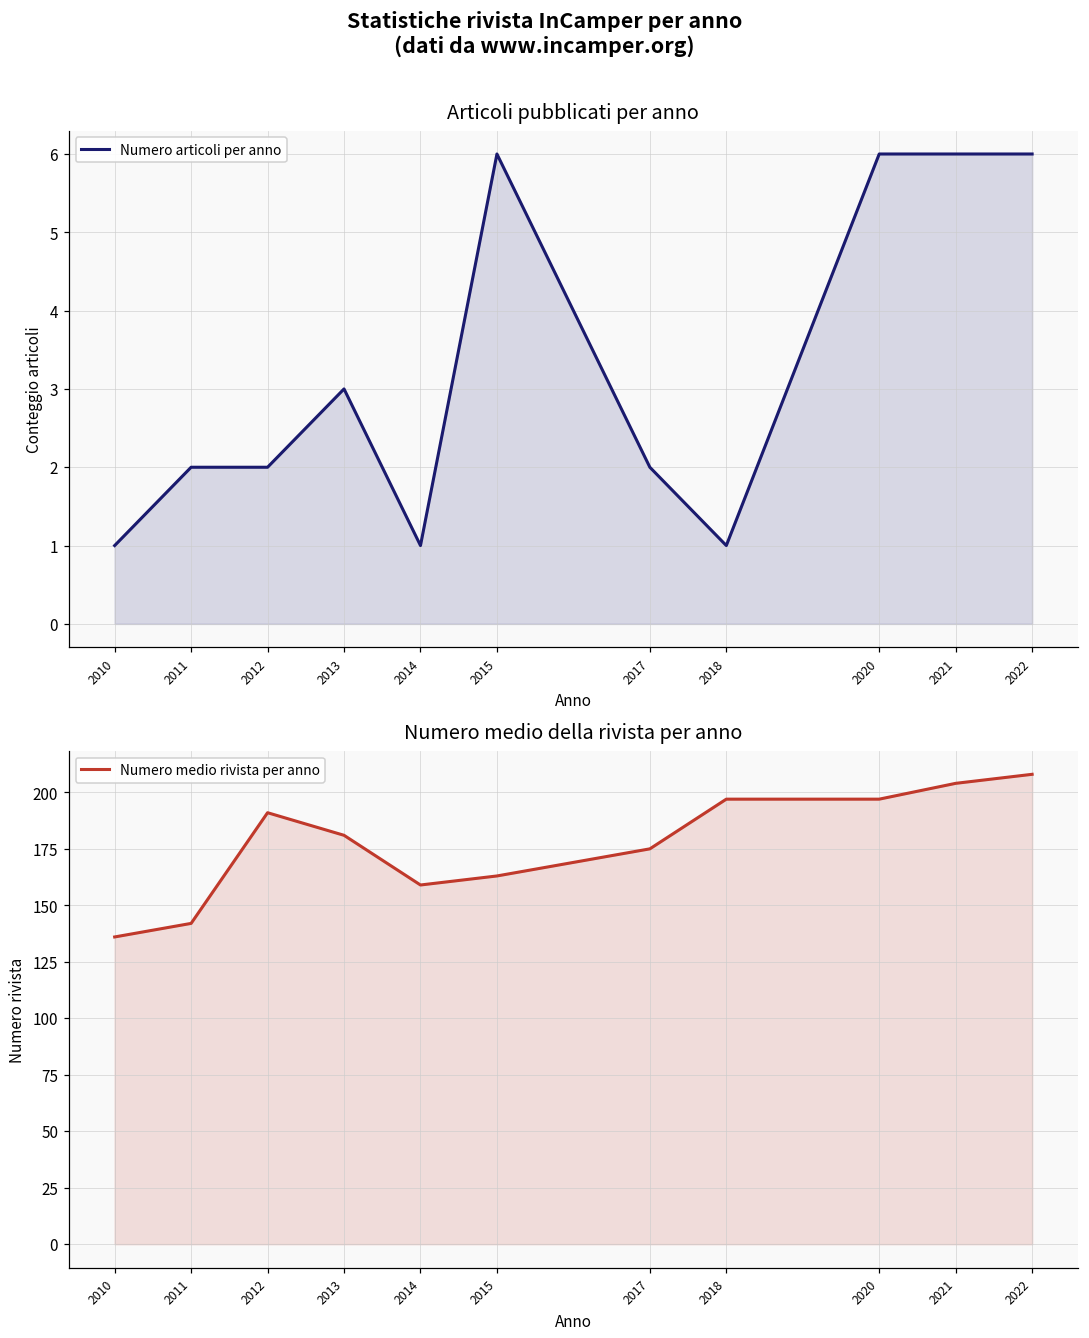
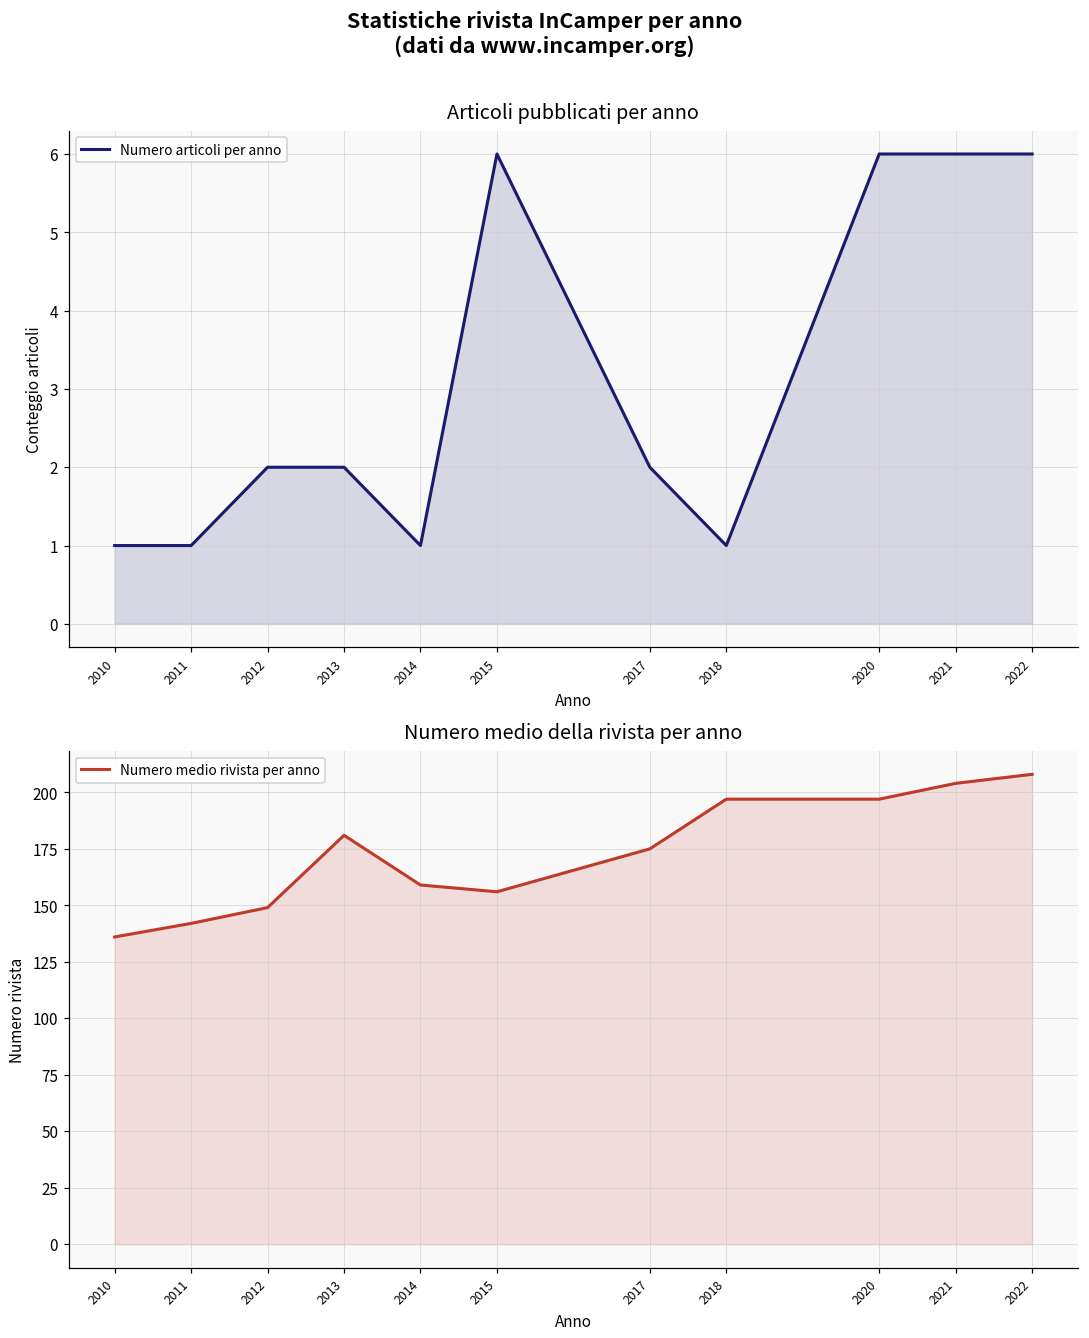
  {
    "Articoli pubblicati per anno": {
      "2010": 1,
-     "2011": 2,
+     "2011": 1,
      "2012": 2,
-     "2013": 3,
+     "2013": 2,
      "2014": 1,
      "2015": 6,
      "2017": 2,
      "2018": 1,
      "2020": 6,
      "2021": 6,
      "2022": 6
    },
    "Numero medio della rivista per anno": {
      "2010": 136,
      "2011": 142,
-     "2012": 191,
+     "2012": 149,
      "2013": 181,
      "2014": 159,
-     "2015": 163,
+     "2015": 156,
      "2017": 175,
      "2018": 197,
      "2020": 197,
      "2021": 204,
      "2022": 208
    }
  }
